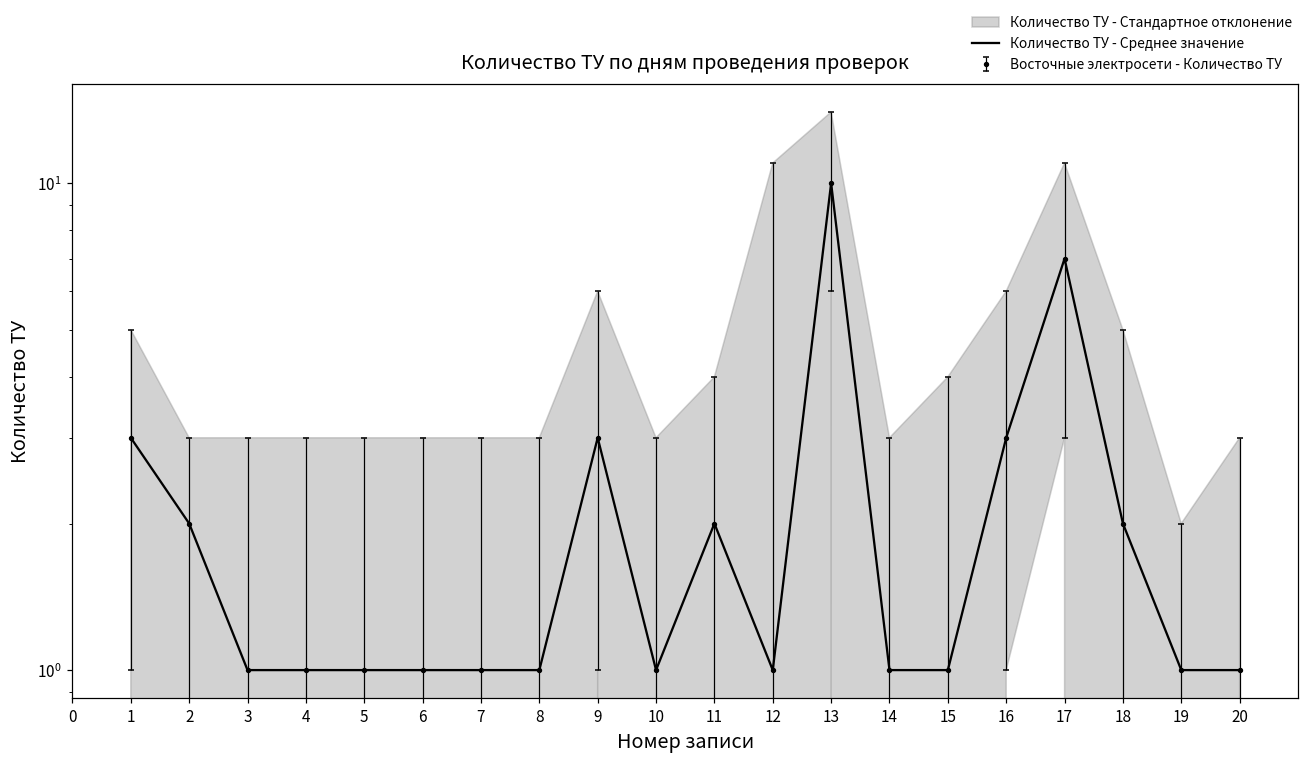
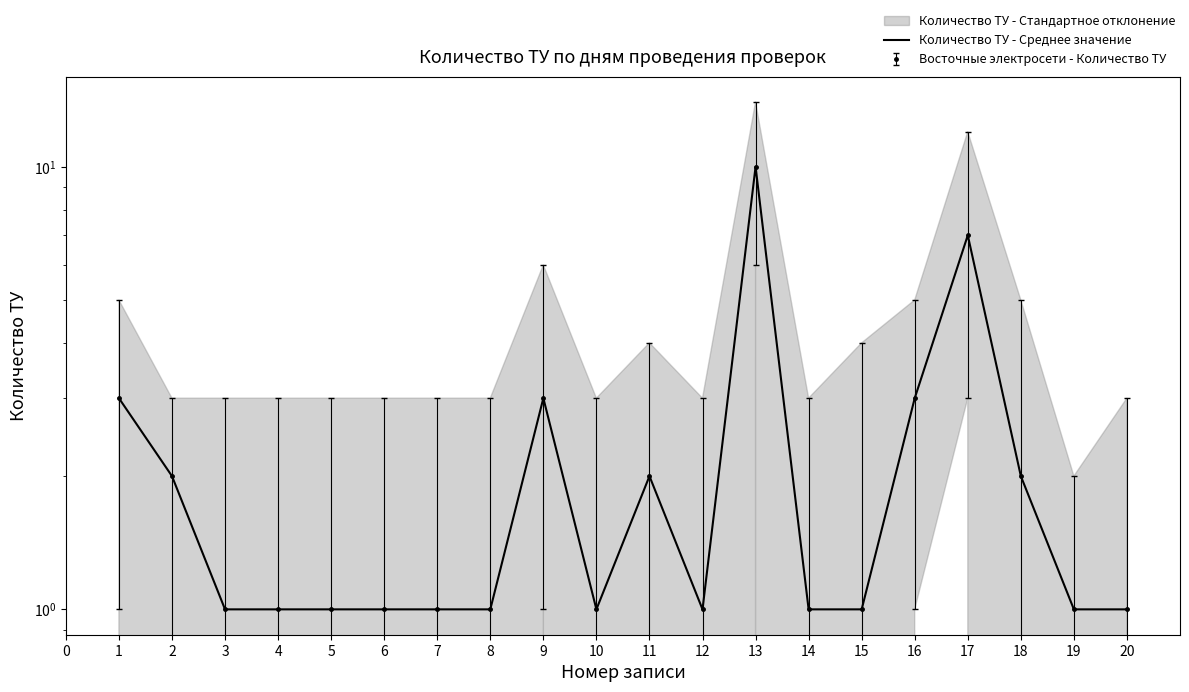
  {
    "Количество ТУ - Стандартное отклонение": {
      "1": 5,
      "2": 3,
      "3": 3,
      "4": 3,
      "5": 3,
      "6": 3,
      "7": 3,
      "8": 3,
      "9": 6,
      "10": 3,
      "11": 4,
-     "12": 11,
+     "12": 3,
      "13": 14,
      "14": 3,
      "15": 4,
-     "16": 6,
-     "17": 11,
+     "16": 5,
+     "17": 12,
      "18": 5,
      "19": 2,
      "20": 3
    }
  }
